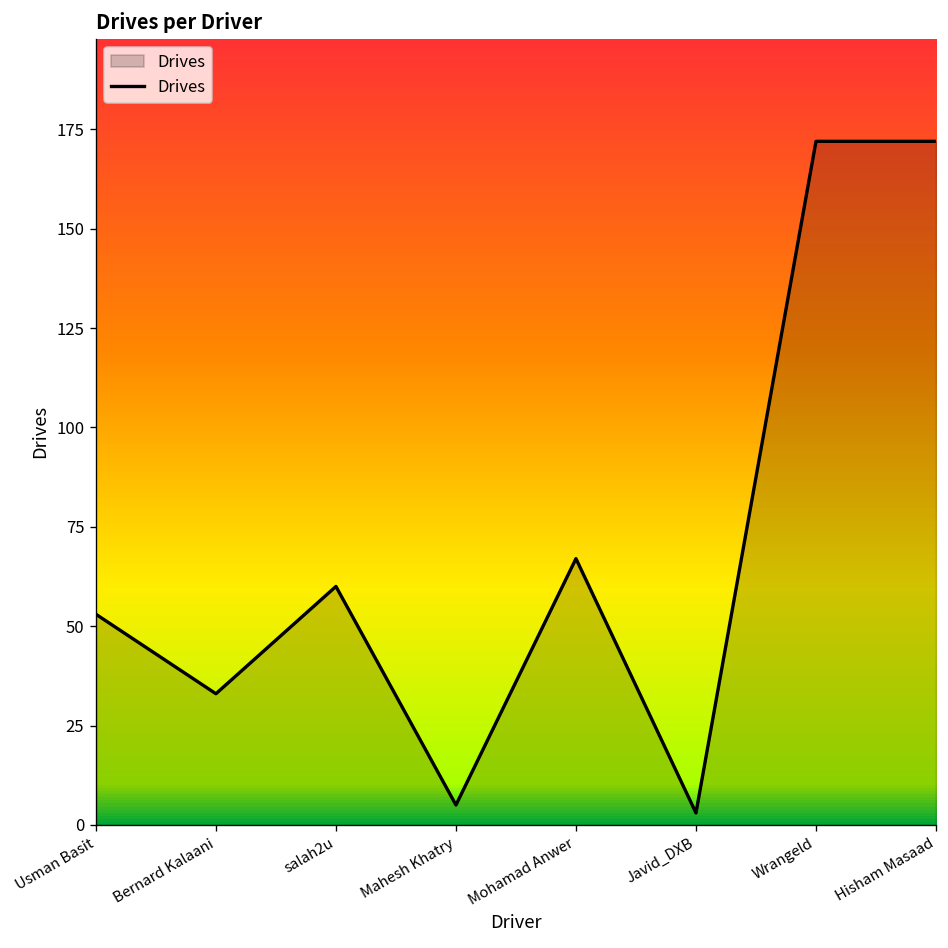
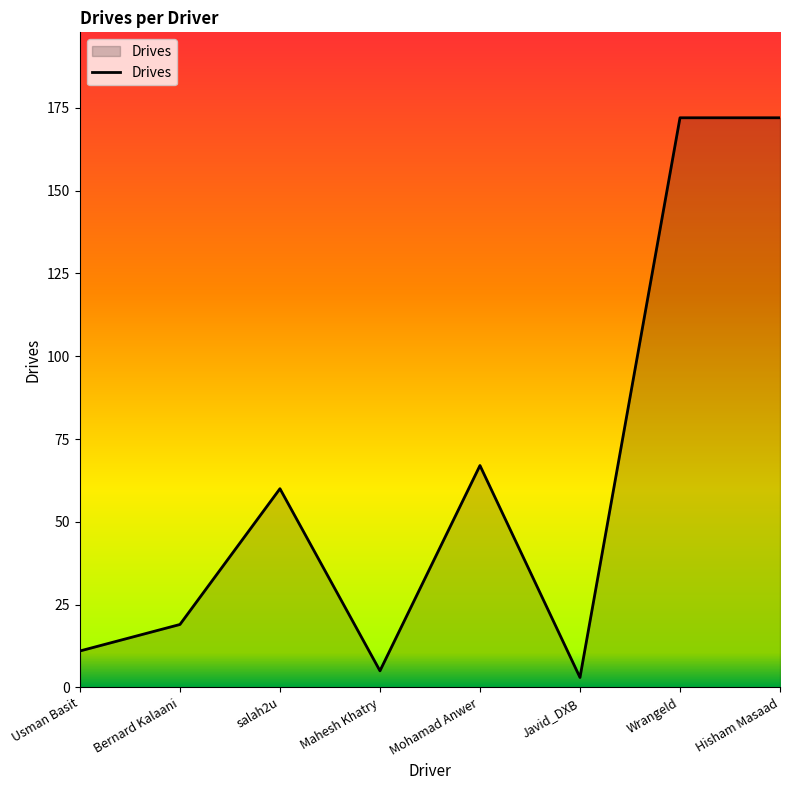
  {
-   "Usman Basit": 53,
-   "Bernard Kalaani": 33,
+   "Usman Basit": 11,
+   "Bernard Kalaani": 19,
    "salah2u": 60,
    "Mahesh Khatry": 5,
    "Mohamad Anwer": 67,
    "Javid_DXB": 3,
    "Wrangeld": 172,
    "Hisham Masaad": 172
  }
